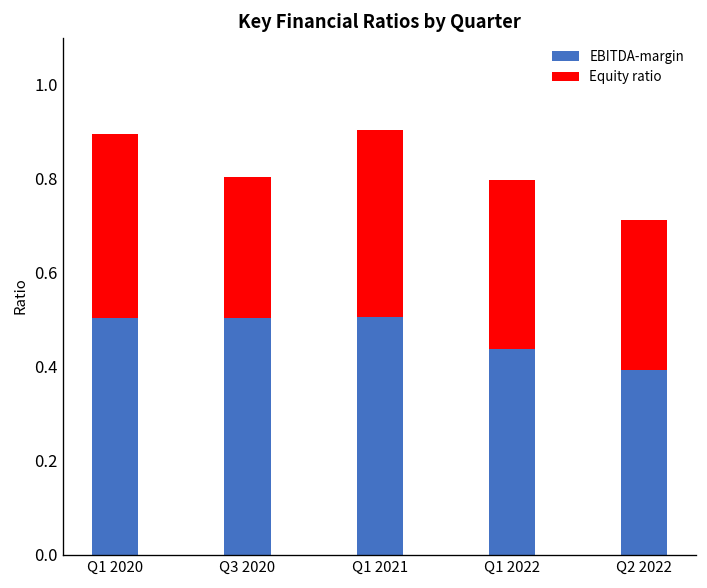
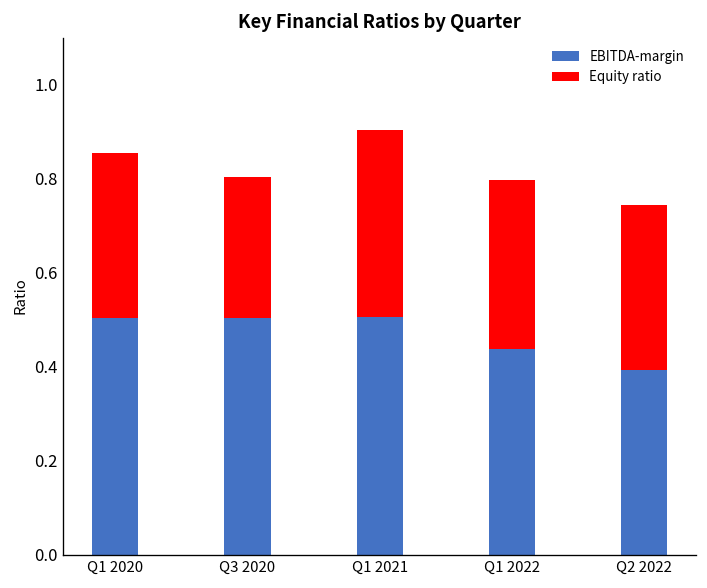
  {
    "EBITDA-margin": {
      "Q1 2020": 0.50,
      "Q3 2020": 0.50,
      "Q1 2021": 0.51,
      "Q1 2022": 0.44,
      "Q2 2022": 0.39
    },
    "Equity ratio": {
-     "Q1 2020": 0.39,
+     "Q1 2020": 0.35,
      "Q3 2020": 0.30,
      "Q1 2021": 0.40,
      "Q1 2022": 0.36,
-     "Q2 2022": 0.32
+     "Q2 2022": 0.35
    }
  }
